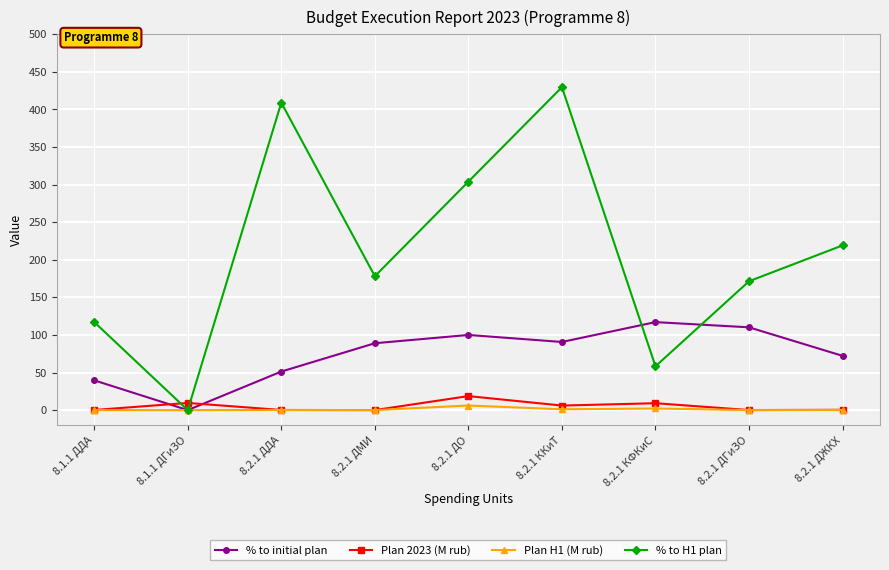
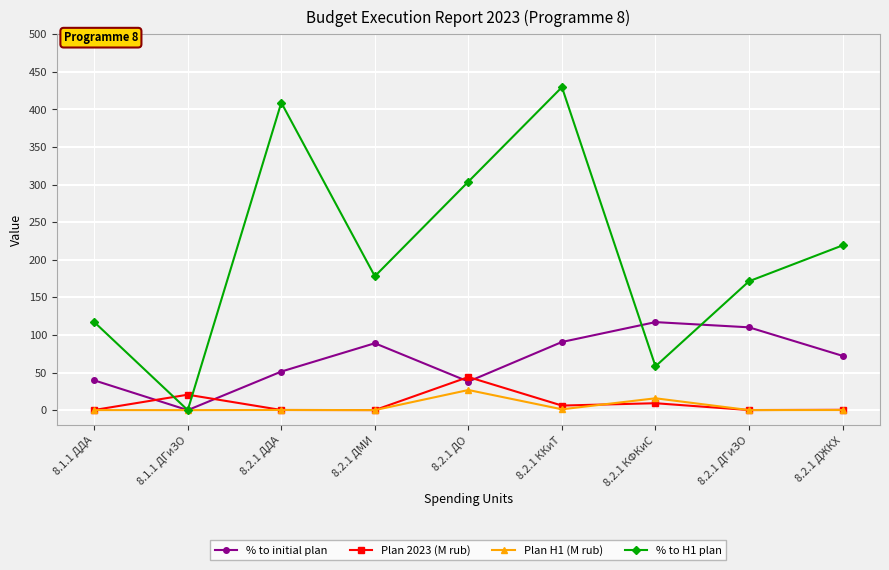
  {
    "% to initial plan": {
      "8.1.1 ДДА": 40,
      "8.2.1 ДДА": 50,
      "8.2.1 ДМИ": 90,
-     "8.2.1 ДО": 100,
+     "8.2.1 ДО": 40,
      "8.2.1 ККиТ": 90,
      "8.2.1 КФКиС": 120,
      "8.2.1 ДГиЗО": 110,
      "8.2.1 ДЖКХ": 70
    },
    "Plan 2023 (M rub)": {
-     "8.1.1 ДГиЗО": 10,
-     "8.2.1 ДО": 20,
+     "8.1.1 ДГиЗО": 20,
+     "8.2.1 ДО": 40,
      "8.2.1 ККиТ": 10,
      "8.2.1 КФКиС": 10
    },
    "Plan H1 (M rub)": {
-     "8.2.1 ДО": 10,
+     "8.2.1 ДО": 30,
      "8.2.1 ККиТ": 0,
-     "8.2.1 КФКиС": 0
+     "8.2.1 КФКиС": 20
    },
    "% to H1 plan": {
      "8.1.1 ДДА": 120,
      "8.2.1 ДДА": 410,
      "8.2.1 ДМИ": 180,
      "8.2.1 ДО": 300,
      "8.2.1 ККиТ": 430,
      "8.2.1 КФКиС": 60,
      "8.2.1 ДГиЗО": 170,
      "8.2.1 ДЖКХ": 220
    }
  }
